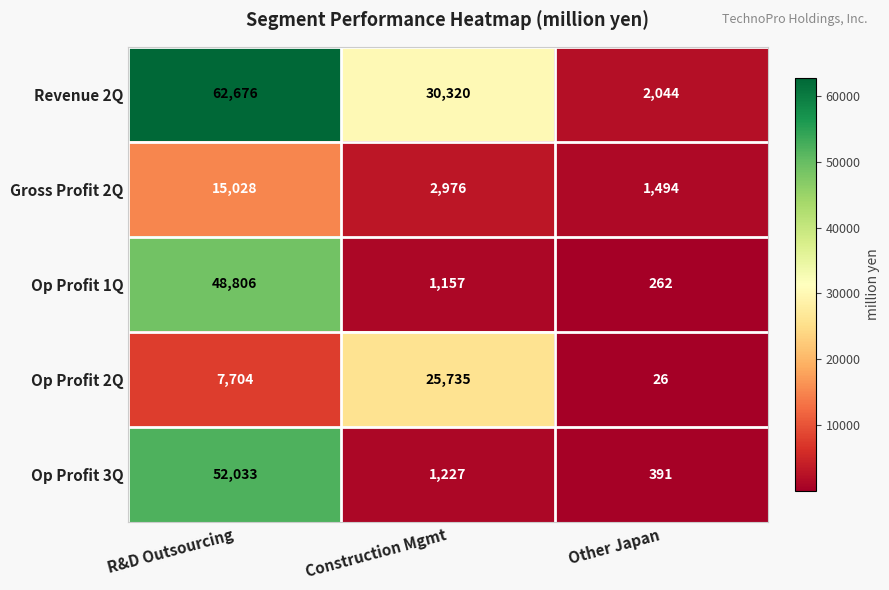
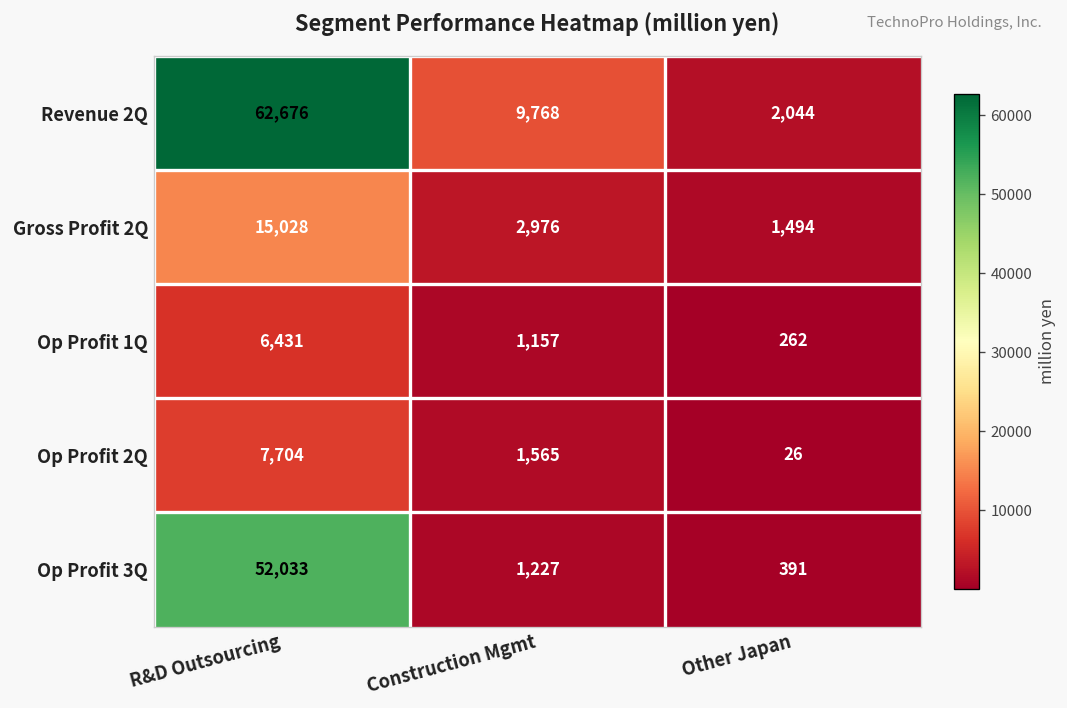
  {
    "Revenue 2Q": {
      "R&D Outsourcing": "62,676",
-     "Construction Mgmt": "30,320",
+     "Construction Mgmt": "9,768",
      "Other Japan": "2,044"
    },
    "Gross Profit 2Q": {
      "R&D Outsourcing": "15,028",
      "Construction Mgmt": "2,976",
      "Other Japan": "1,494"
    },
    "Op Profit 1Q": {
-     "R&D Outsourcing": "48,806",
+     "R&D Outsourcing": "6,431",
      "Construction Mgmt": "1,157",
      "Other Japan": "262"
    },
    "Op Profit 2Q": {
      "R&D Outsourcing": "7,704",
-     "Construction Mgmt": "25,735",
+     "Construction Mgmt": "1,565",
      "Other Japan": "26"
    },
    "Op Profit 3Q": {
      "R&D Outsourcing": "52,033",
      "Construction Mgmt": "1,227",
      "Other Japan": "391"
    }
  }
